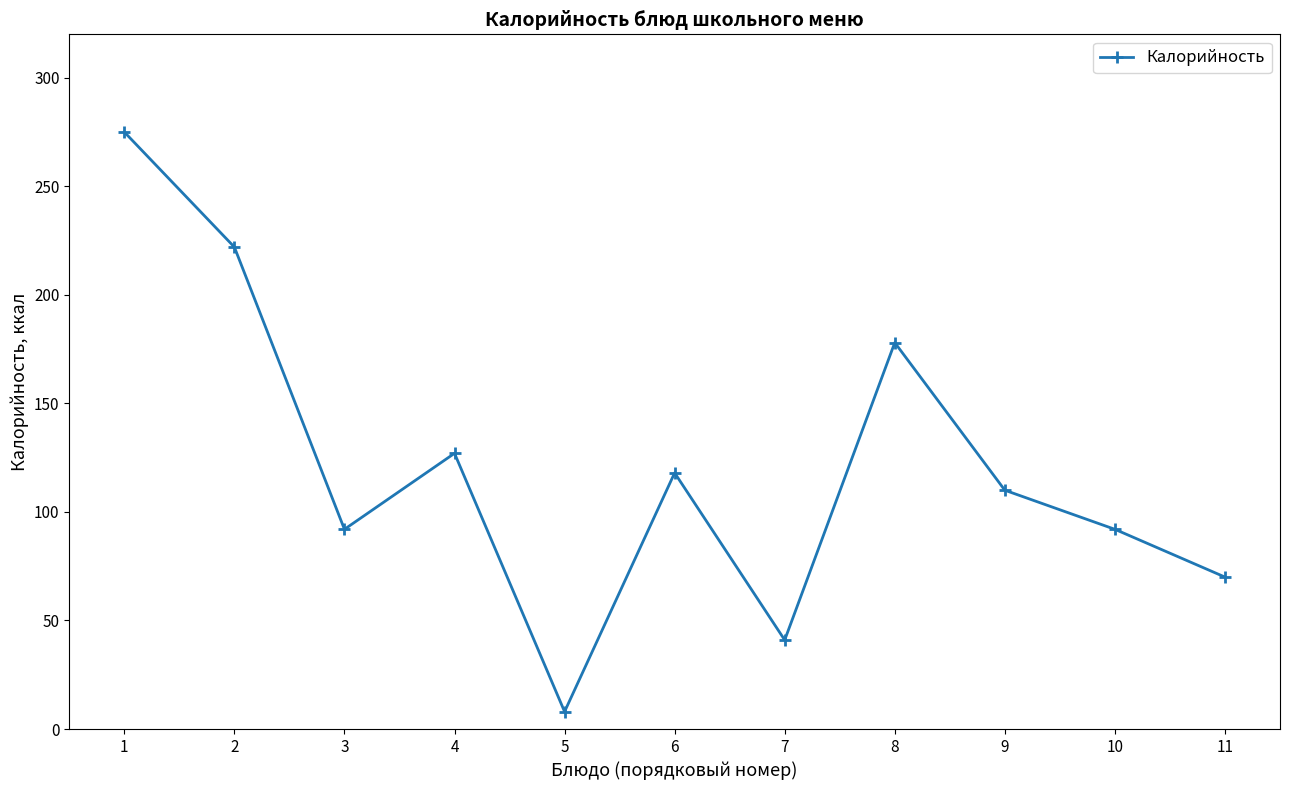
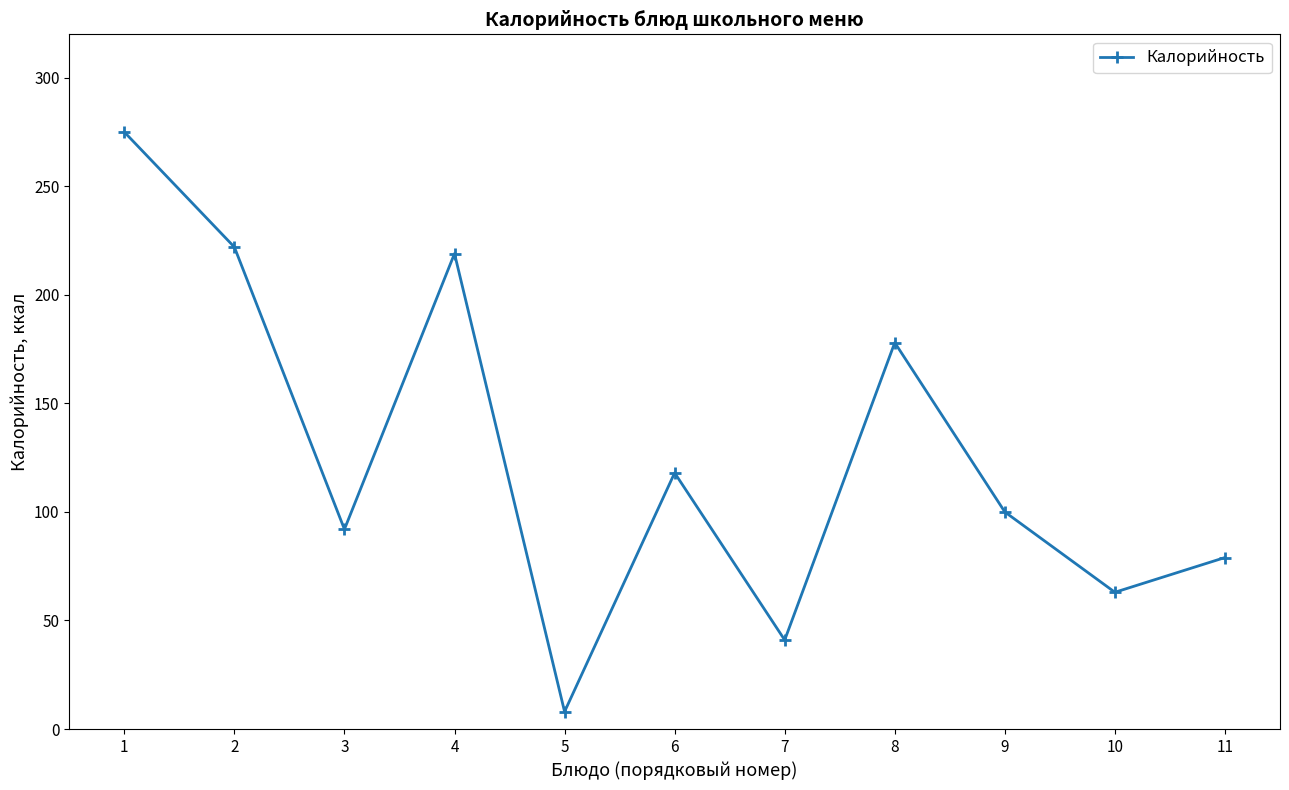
  {
    "1": 275,
    "2": 222,
    "3": 92,
-   "4": 127,
+   "4": 219,
    "5": 8,
    "6": 118,
    "7": 41,
    "8": 178,
-   "9": 110,
-   "10": 92,
-   "11": 70
+   "9": 100,
+   "10": 63,
+   "11": 79
  }
